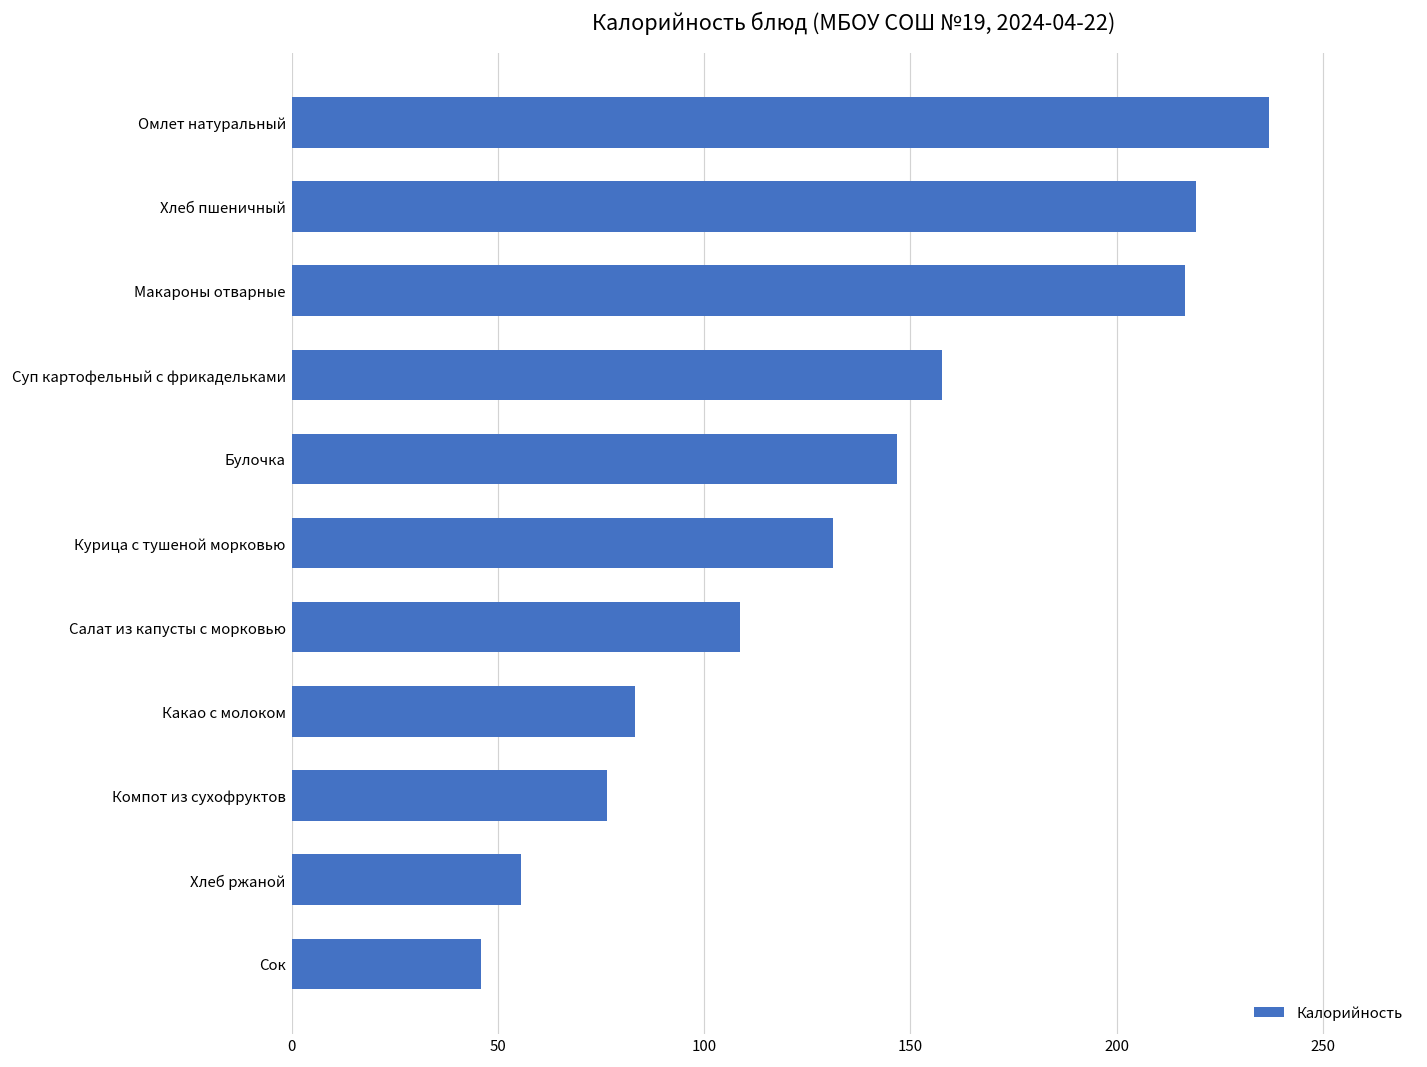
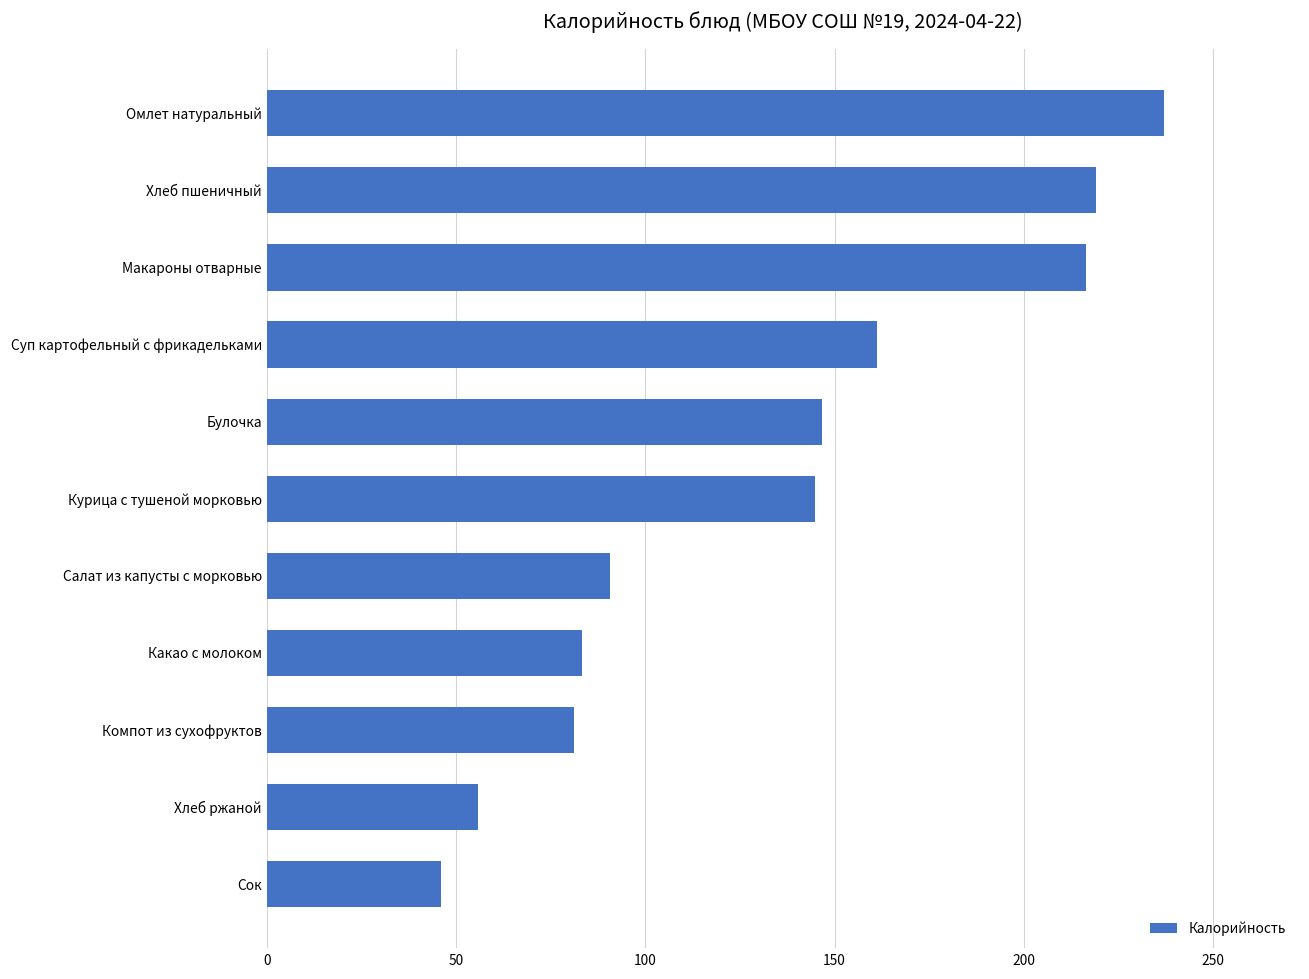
  {
    "Омлет натуральный": 237,
    "Хлеб пшеничный": 219,
    "Макароны отварные": 217,
-   "Суп картофельный с фрикадельками": 158,
+   "Суп картофельный с фрикадельками": 161,
    "Булочка": 147,
-   "Курица с тушеной морковью": 131,
-   "Салат из капусты с морковью": 109,
+   "Курица с тушеной морковью": 145,
+   "Салат из капусты с морковью": 91,
    "Какао с молоком": 83,
-   "Компот из сухофруктов": 77,
+   "Компот из сухофруктов": 81,
    "Хлеб ржаной": 56,
    "Сок": 46
  }
